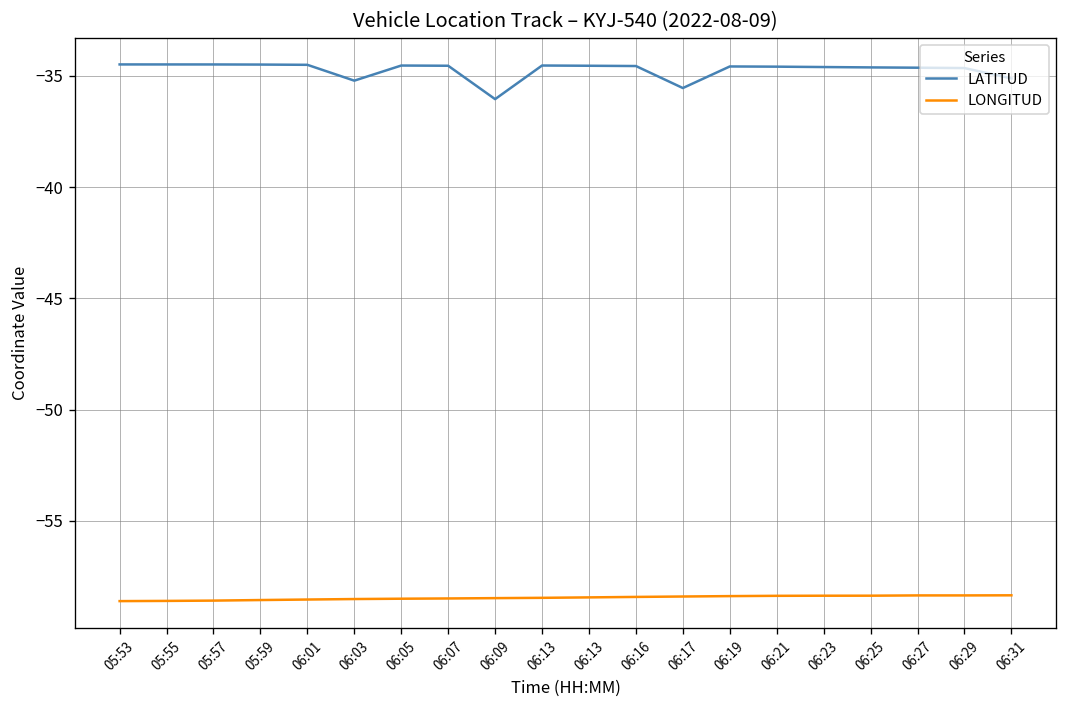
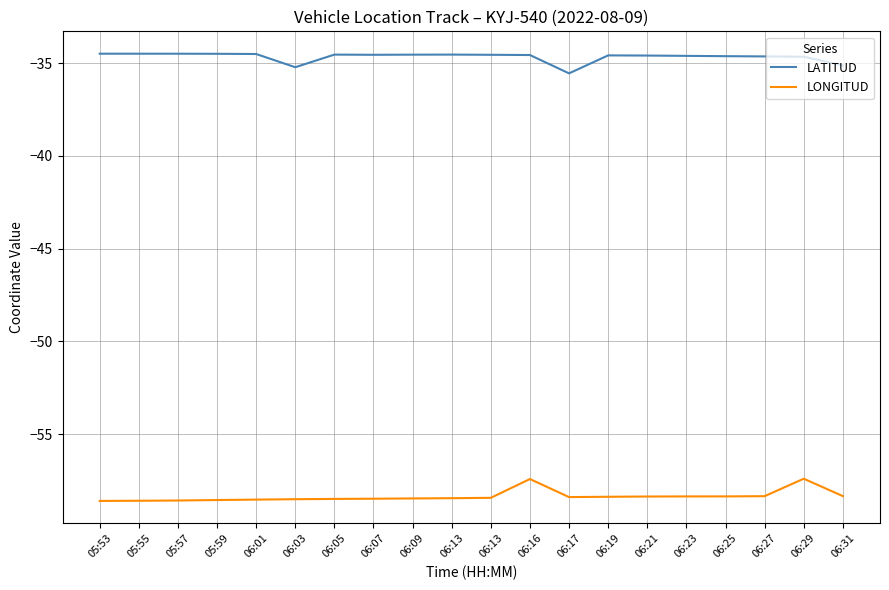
  {
    "LATITUD": {
      "05:53": -34.5,
      "05:55": -34.5,
      "05:57": -34.5,
      "05:59": -34.5,
      "06:01": -34.5,
      "06:03": -35.2,
      "06:05": -34.5,
      "06:07": -34.5,
-     "06:09": -36.0,
+     "06:09": -34.5,
      "06:16": -34.6,
      "06:17": -35.5,
      "06:19": -34.6,
      "06:21": -34.6,
      "06:23": -34.6,
      "06:25": -34.6,
      "06:27": -34.6
    },
    "LONGITUD": {
      "05:53": -58.6,
      "05:55": -58.6,
      "05:57": -58.6,
      "05:59": -58.6,
      "06:01": -58.5,
      "06:03": -58.5,
      "06:05": -58.5,
      "06:07": -58.5,
      "06:09": -58.5,
-     "06:16": -58.4,
+     "06:16": -57.4,
      "06:17": -58.4,
      "06:19": -58.4,
      "06:21": -58.4,
      "06:23": -58.4,
      "06:25": -58.4,
      "06:27": -58.4,
-     "06:29": -58.4,
+     "06:29": -57.4,
      "06:31": -58.3
    }
  }
